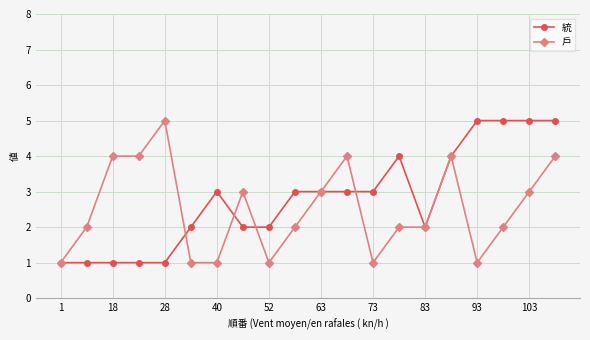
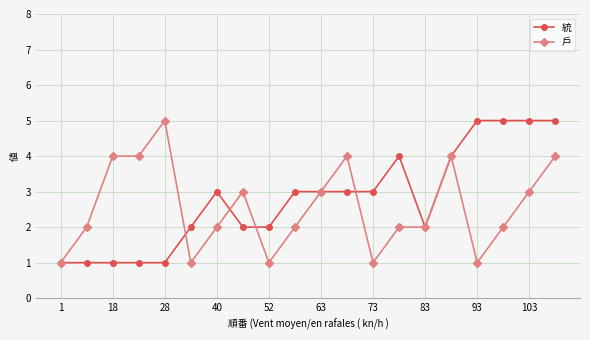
  {
    "統": {
      "18": 1,
      "28": 1,
      "40": 3,
      "52": 2,
      "73": 3,
      "93": 5,
      "103": 5
    },
    "戶": {
      "18": 4,
      "28": 5,
-     "40": 1,
+     "40": 2,
      "52": 1,
      "73": 1,
      "93": 1,
      "103": 3
    }
  }
